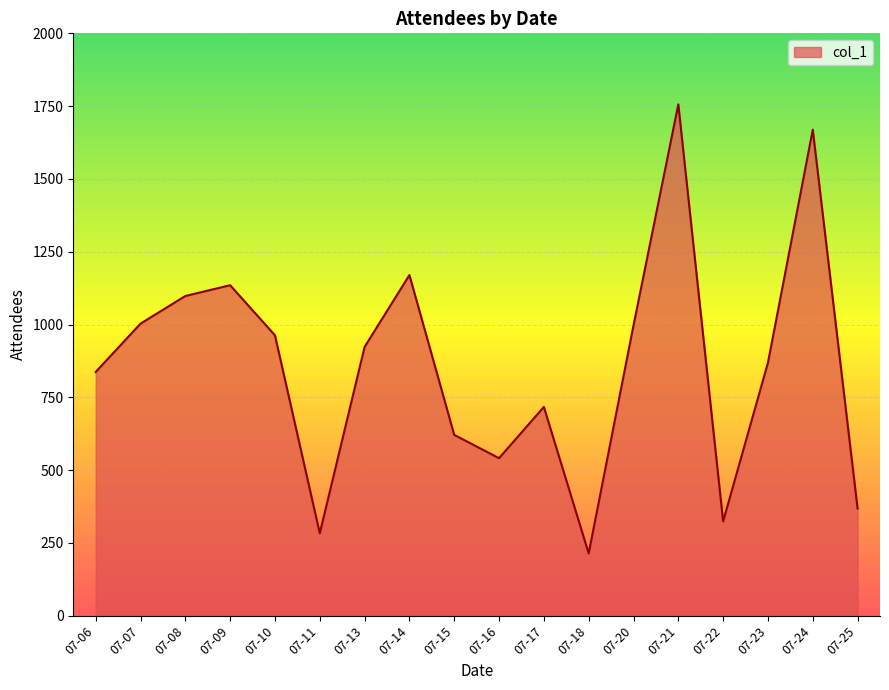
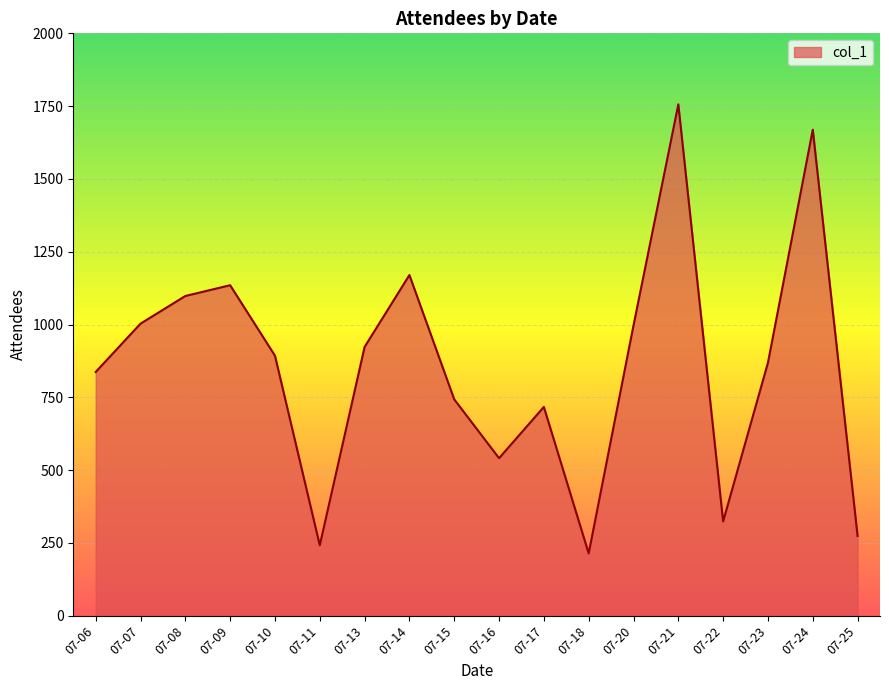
  {
    "07-06": 840,
    "07-07": 1000,
    "07-08": 1100,
    "07-09": 1140,
-   "07-10": 960,
-   "07-11": 280,
+   "07-10": 890,
+   "07-11": 240,
    "07-13": 920,
    "07-14": 1170,
-   "07-15": 620,
+   "07-15": 740,
    "07-16": 540,
    "07-17": 720,
    "07-18": 210,
    "07-20": 1000,
    "07-21": 1760,
    "07-22": 320,
    "07-23": 870,
    "07-24": 1670,
-   "07-25": 370
+   "07-25": 270
  }
